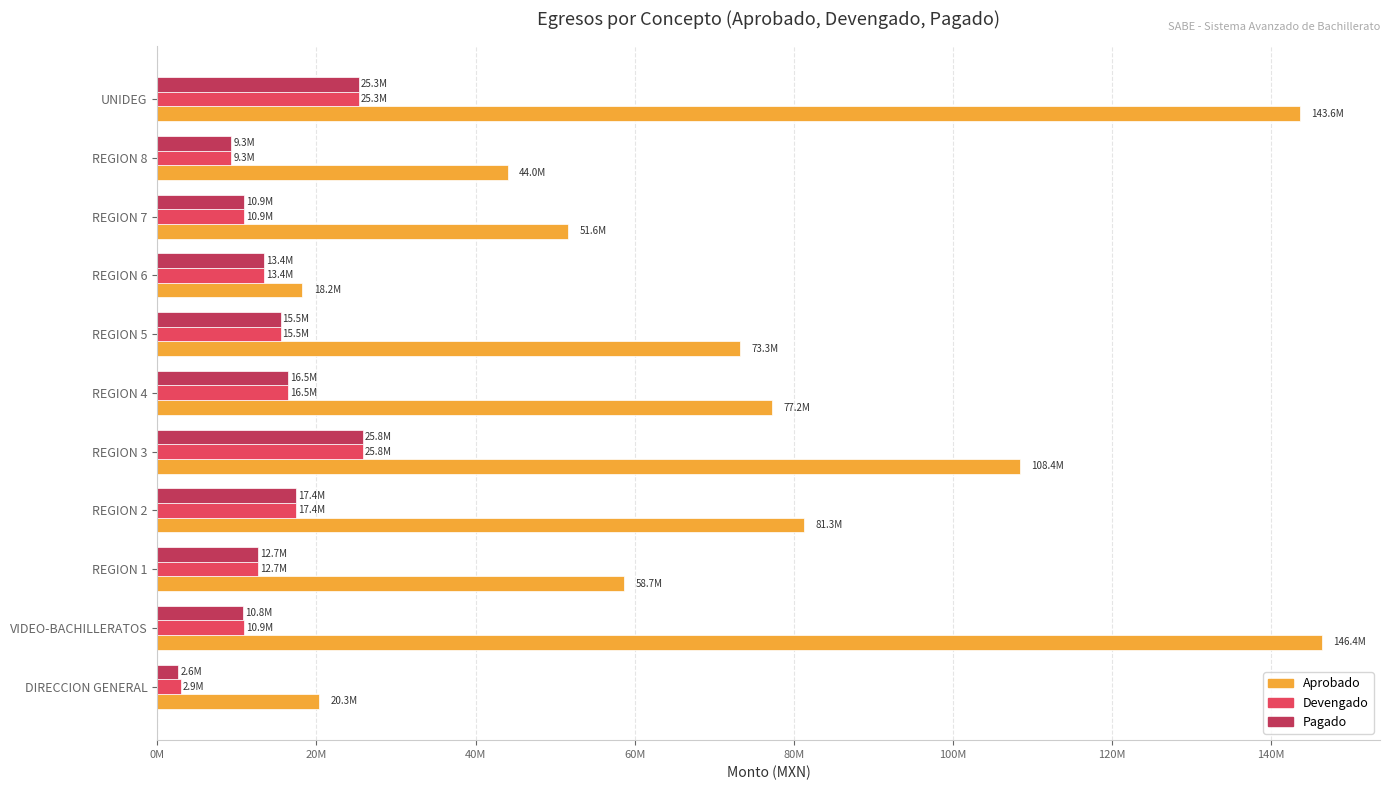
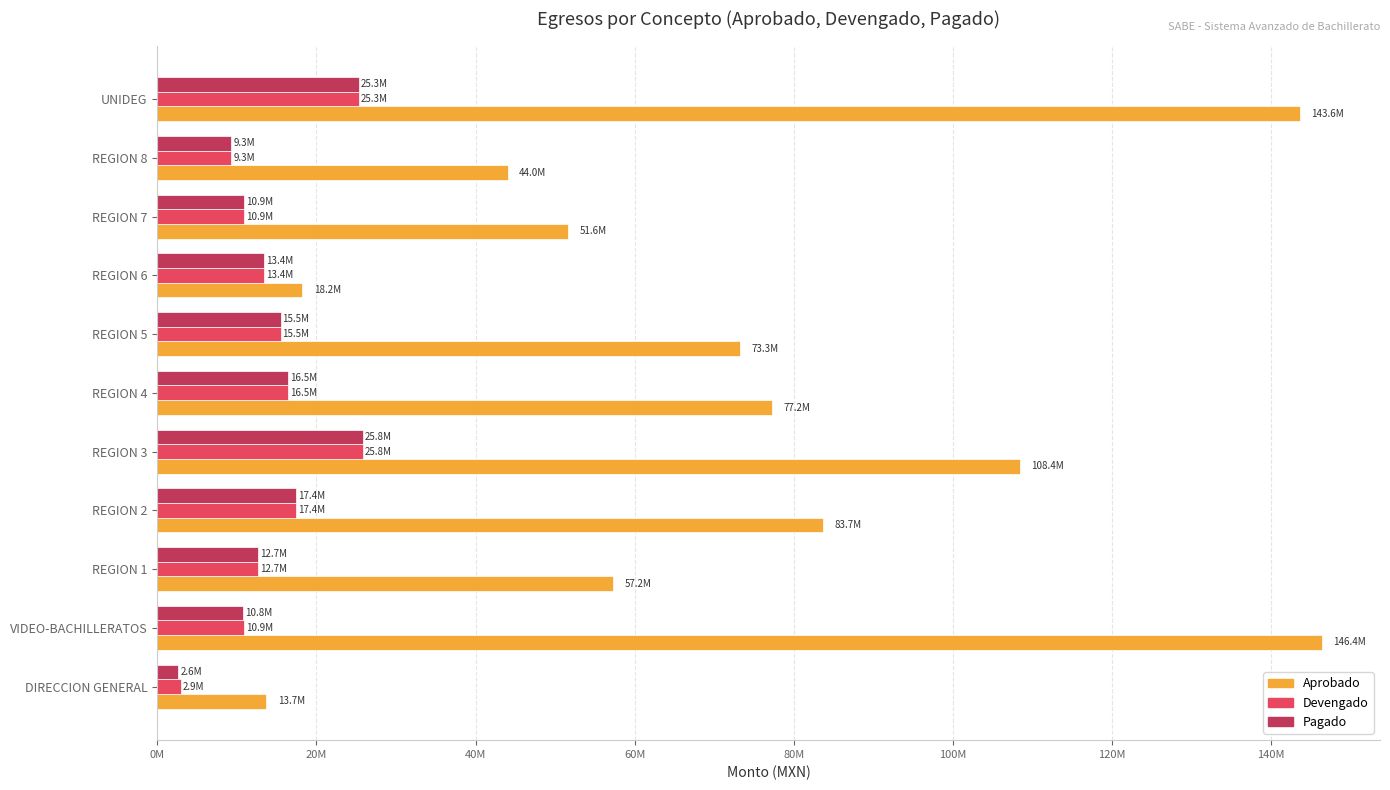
  {
    "Aprobado": {
      "UNIDEG": "143.6M",
      "REGION 8": "44.0M",
      "REGION 7": "51.6M",
      "REGION 6": "18.2M",
      "REGION 5": "73.3M",
      "REGION 4": "77.2M",
      "REGION 3": "108.4M",
-     "REGION 2": "81.3M",
-     "REGION 1": "58.7M",
+     "REGION 2": "83.7M",
+     "REGION 1": "57.2M",
      "VIDEO-BACHILLERATOS": "146.4M",
-     "DIRECCION GENERAL": "20.3M"
+     "DIRECCION GENERAL": "13.7M"
    }
  }
